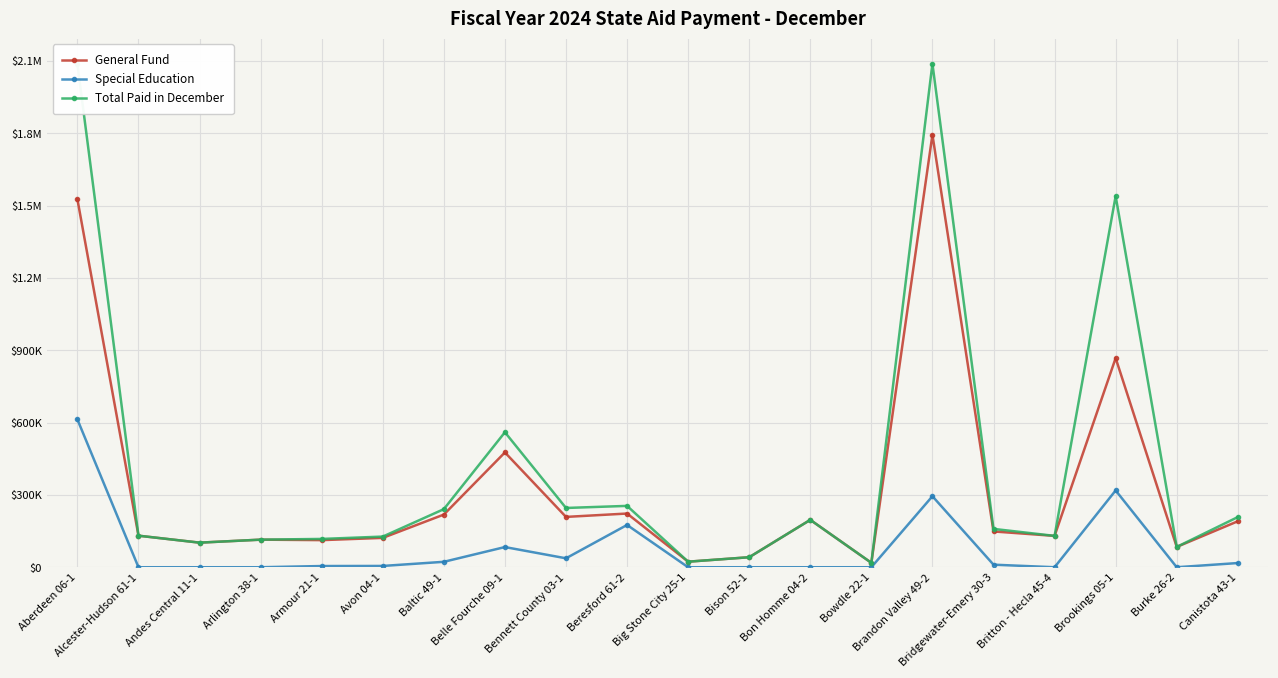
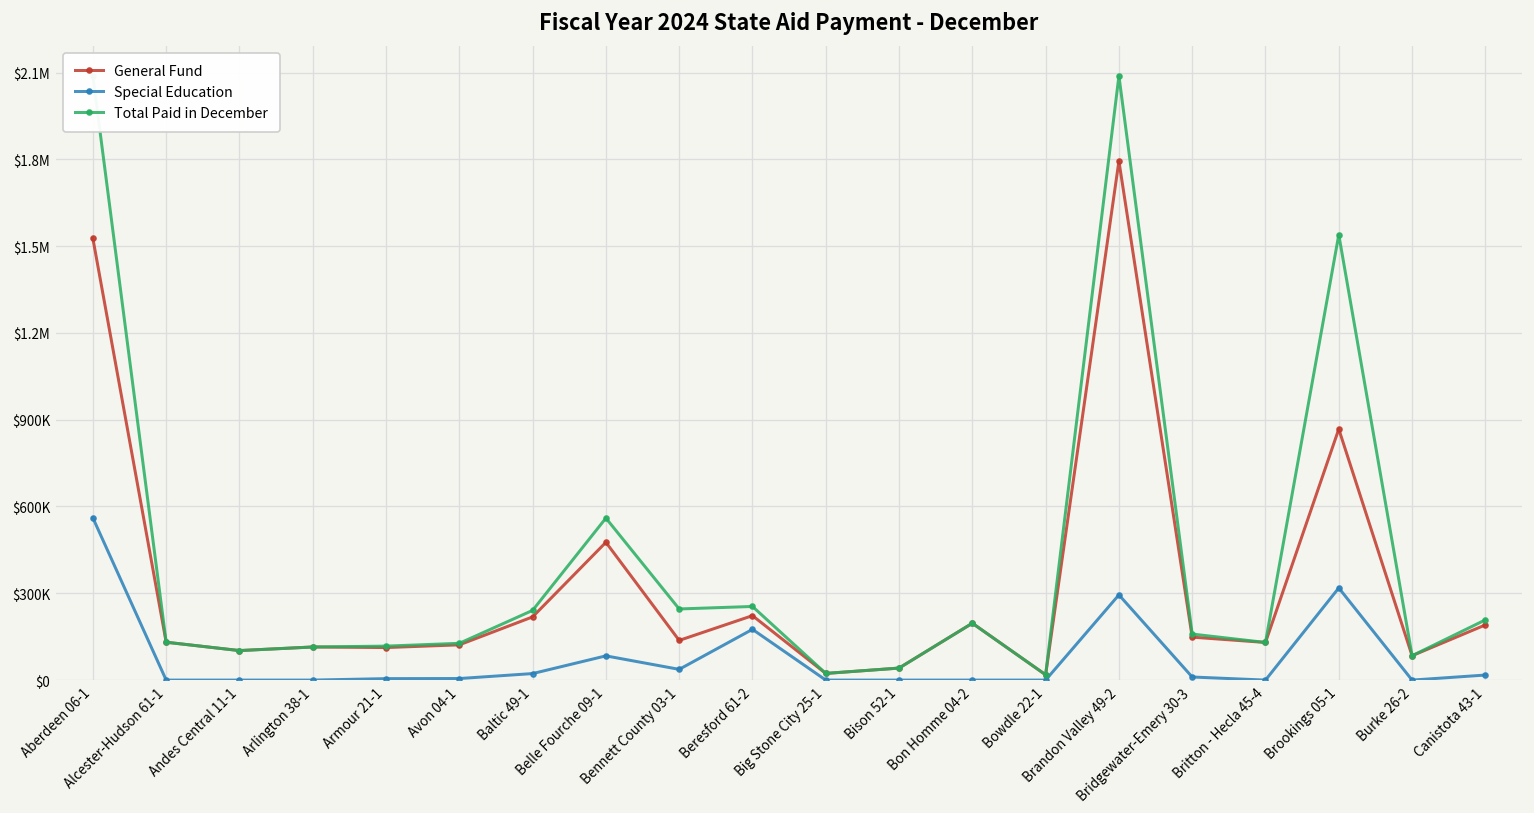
  {
    "General Fund": {
      "Aberdeen 06-1": "$1530000",
      "Baltic 49-1": "$220000",
      "Belle Fourche 09-1": "$480000",
-     "Bennett County 03-1": "$210000",
+     "Bennett County 03-1": "$140000",
      "Beresford 61-2": "$220000",
      "Brandon Valley 49-2": "$1790000",
      "Bridgewater-Emery 30-3": "$150000",
      "Brookings 05-1": "$870000",
      "Canistota 43-1": "$190000"
    },
    "Special Education": {
-     "Aberdeen 06-1": "$610000",
+     "Aberdeen 06-1": "$560000",
      "Alcester-Hudson 61-1": "$0",
      "Andes Central 11-1": "$0",
      "Arlington 38-1": "$0",
      "Armour 21-1": "$0",
      "Avon 04-1": "$10000",
      "Baltic 49-1": "$20000",
      "Belle Fourche 09-1": "$80000",
      "Bennett County 03-1": "$40000",
      "Beresford 61-2": "$180000",
      "Big Stone City 25-1": "$0",
      "Bison 52-1": "$0",
      "Bon Homme 04-2": "$0",
      "Bowdle 22-1": "$0",
      "Brandon Valley 49-2": "$290000",
      "Bridgewater-Emery 30-3": "$10000",
      "Britton - Hecla 45-4": "$0",
      "Brookings 05-1": "$320000",
      "Burke 26-2": "$0",
      "Canistota 43-1": "$20000"
    },
    "Total Paid in December": {
      "Baltic 49-1": "$240000",
      "Belle Fourche 09-1": "$560000",
      "Bennett County 03-1": "$250000",
      "Beresford 61-2": "$250000",
      "Brandon Valley 49-2": "$2090000",
      "Bridgewater-Emery 30-3": "$160000",
      "Brookings 05-1": "$1540000",
      "Canistota 43-1": "$210000"
    }
  }
